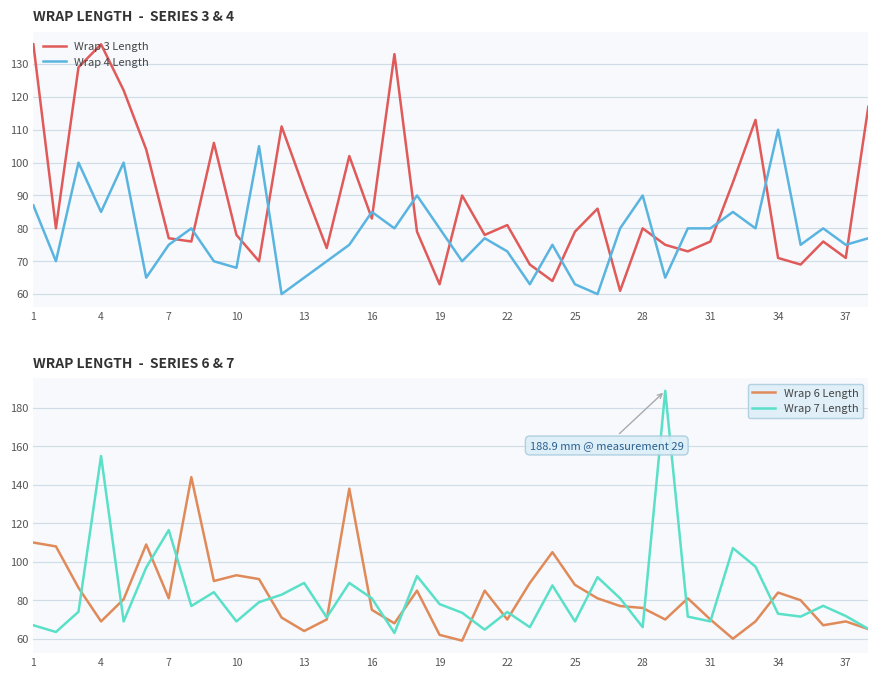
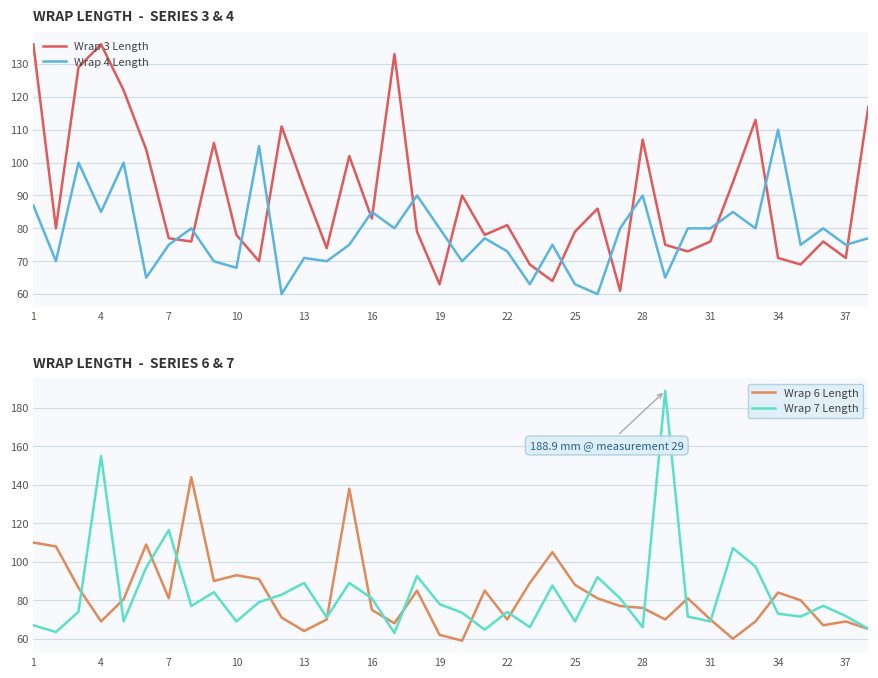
  {
    "WRAP LENGTH - SERIES 3 & 4": {
      "Wrap 3 Length": {
        "1": 136,
        "4": 136,
        "7": 77,
        "10": 78,
        "13": 92,
        "16": 83,
        "19": 63,
        "22": 81,
        "25": 79,
-       "28": 80,
+       "28": 107,
        "31": 76,
        "34": 71,
        "37": 71
      },
      "Wrap 4 Length": {
        "1": 87,
        "4": 85,
        "7": 75,
        "10": 68,
-       "13": 65,
+       "13": 71,
        "16": 85,
        "19": 80,
        "22": 73,
        "25": 63,
        "28": 90,
        "31": 80,
        "34": 110,
        "37": 75
      }
    },
    "WRAP LENGTH - SERIES 6 & 7": {
      "Wrap 6 Length": {
        "1": 110,
        "4": 69,
        "7": 81,
        "10": 93,
        "13": 64,
        "16": 75,
        "19": 62,
        "22": 70,
        "25": 88,
        "28": 76,
        "34": 84,
        "37": 69
      },
      "Wrap 7 Length": {
        "1": 67,
        "4": 155,
        "7": 117,
        "10": 69,
        "13": 89,
        "16": 81,
        "19": 78,
        "22": 74,
        "25": 69,
        "28": 66,
        "34": 73,
        "37": 72
      }
    }
  }
